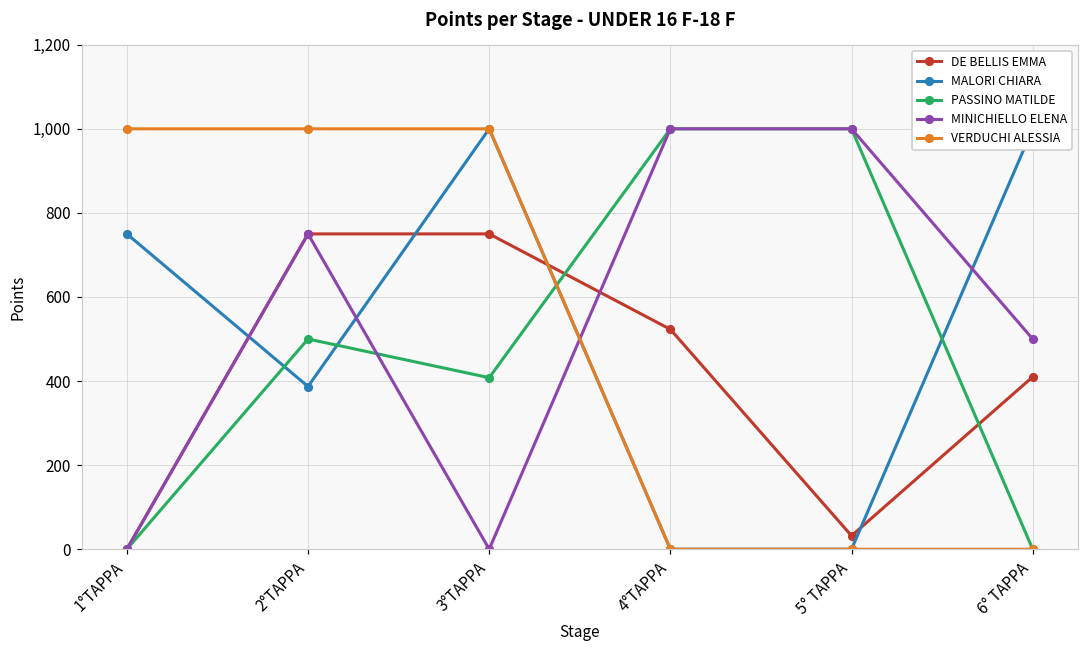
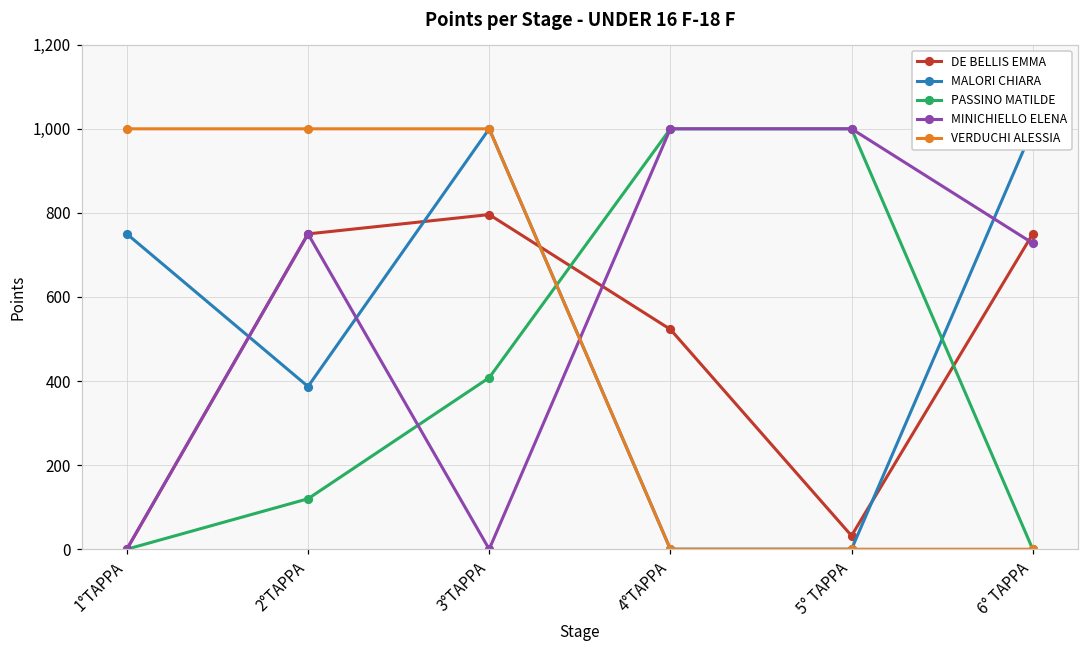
  {
    "DE BELLIS EMMA": {
-     "3°TAPPA": "750",
+     "3°TAPPA": "800",
      "4°TAPPA": "520",
      "5° TAPPA": "30",
-     "6° TAPPA": "410"
+     "6° TAPPA": "750"
    },
    "MALORI CHIARA": {
      "1°TAPPA": "750",
      "2°TAPPA": "390"
    },
    "PASSINO MATILDE": {
-     "2°TAPPA": "500",
+     "2°TAPPA": "120",
      "3°TAPPA": "410"
    },
    "MINICHIELLO ELENA": {
      "3°TAPPA": "0",
-     "6° TAPPA": "500"
+     "6° TAPPA": "730"
    },
    "VERDUCHI ALESSIA": {
      "1°TAPPA": "1,000",
      "2°TAPPA": "1,000"
    }
  }
